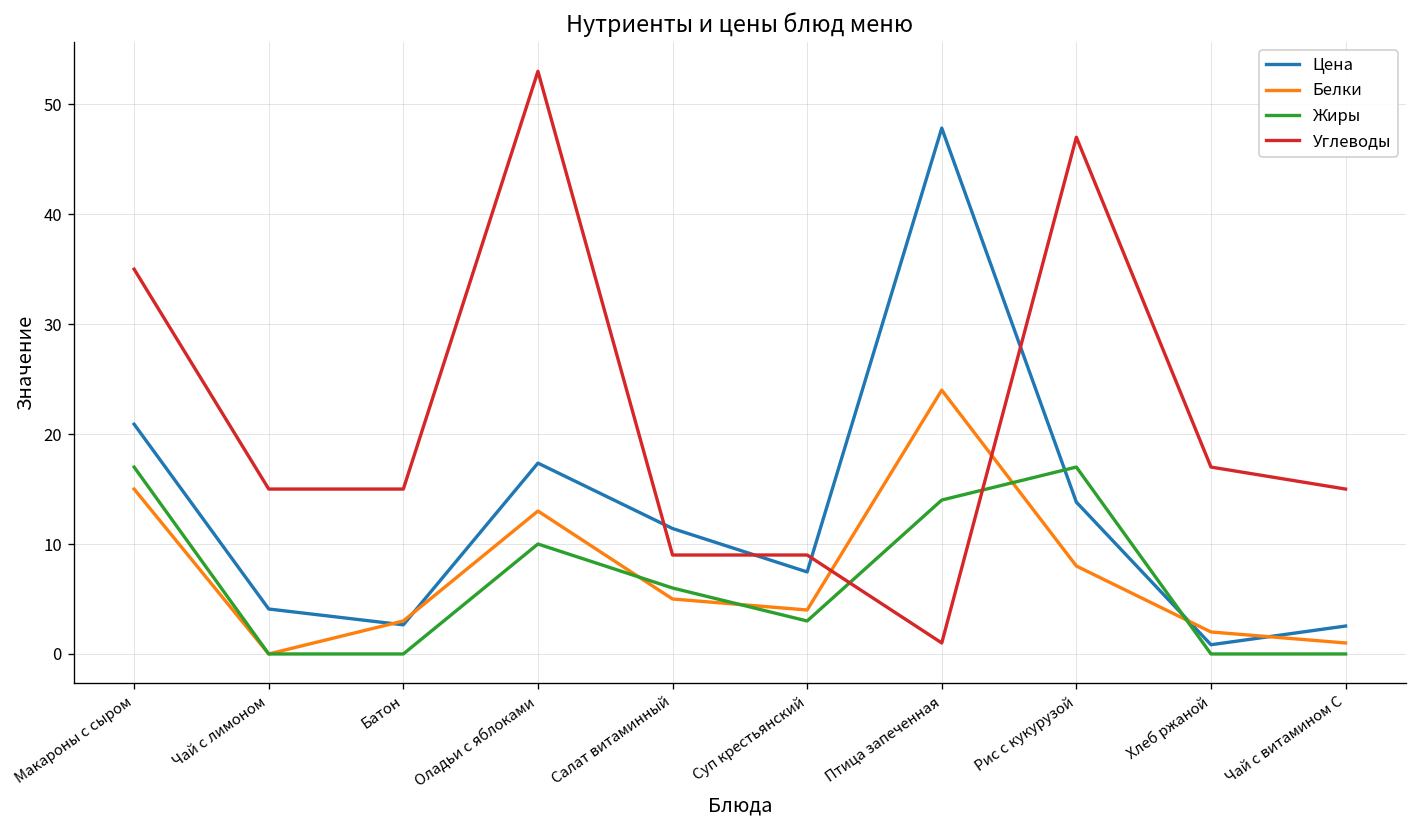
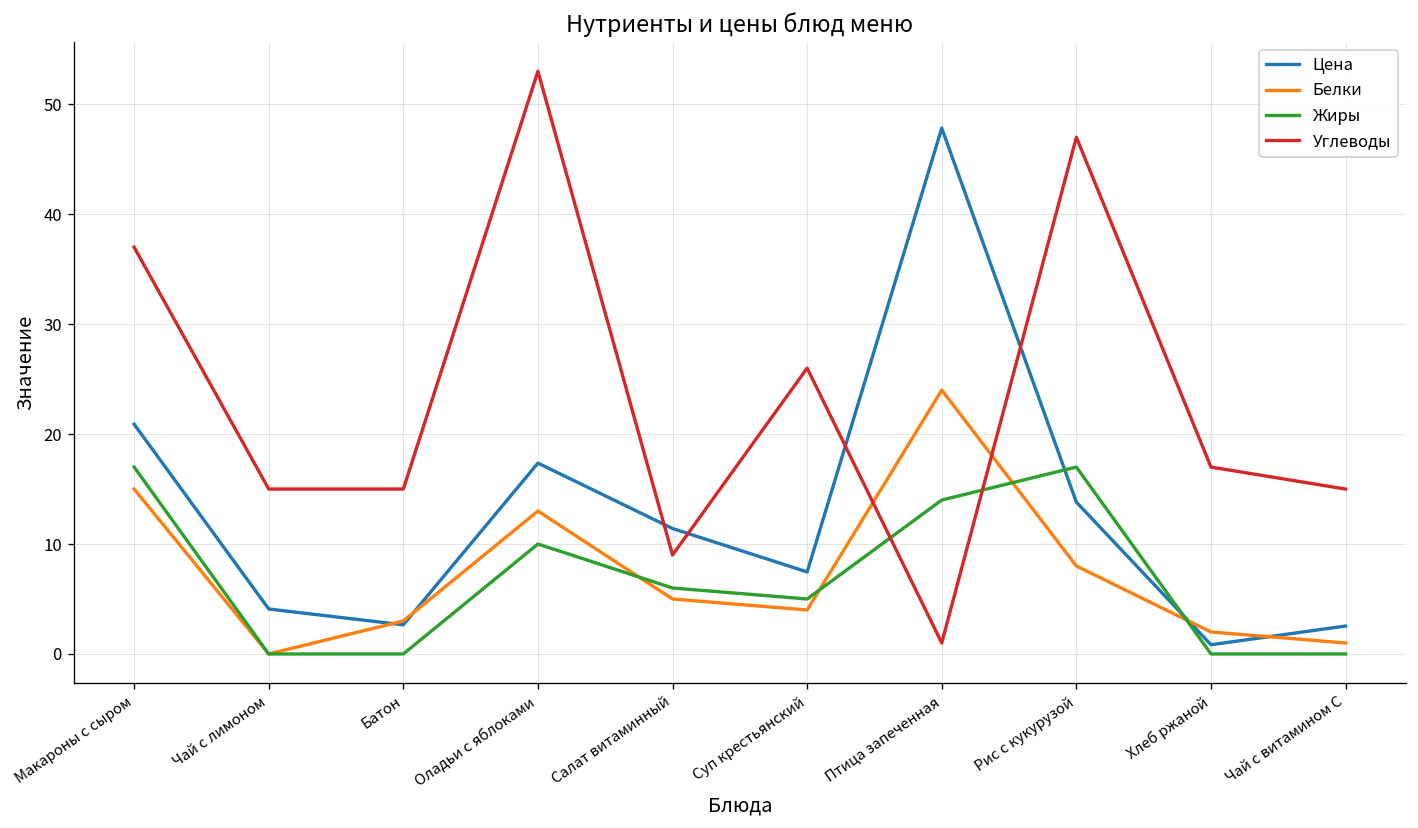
  {
    "Цена": {
      "Макароны с сыром": 21,
      "Чай с лимоном": 4,
      "Батон": 3,
      "Оладьи с яблоками": 17,
      "Салат витаминный": 11,
      "Суп крестьянский": 7,
      "Птица запеченная": 48,
      "Рис с кукурузой": 14,
      "Хлеб ржаной": 1,
      "Чай с витамином С": 3
    },
    "Белки": {
      "Макароны с сыром": 15,
      "Батон": 3,
      "Оладьи с яблоками": 13,
      "Салат витаминный": 5,
      "Суп крестьянский": 4,
      "Птица запеченная": 24,
      "Рис с кукурузой": 8,
      "Хлеб ржаной": 2,
      "Чай с витамином С": 1
    },
    "Жиры": {
      "Макароны с сыром": 17,
      "Батон": 0,
      "Оладьи с яблоками": 10,
      "Салат витаминный": 6,
-     "Суп крестьянский": 3,
+     "Суп крестьянский": 5,
      "Птица запеченная": 14,
      "Рис с кукурузой": 17,
      "Хлеб ржаной": 0,
      "Чай с витамином С": 0
    },
    "Углеводы": {
-     "Макароны с сыром": 35,
+     "Макароны с сыром": 37,
      "Чай с лимоном": 15,
      "Батон": 15,
      "Оладьи с яблоками": 53,
      "Салат витаминный": 9,
-     "Суп крестьянский": 9,
+     "Суп крестьянский": 26,
      "Птица запеченная": 1,
      "Рис с кукурузой": 47,
      "Хлеб ржаной": 17,
      "Чай с витамином С": 15
    }
  }
